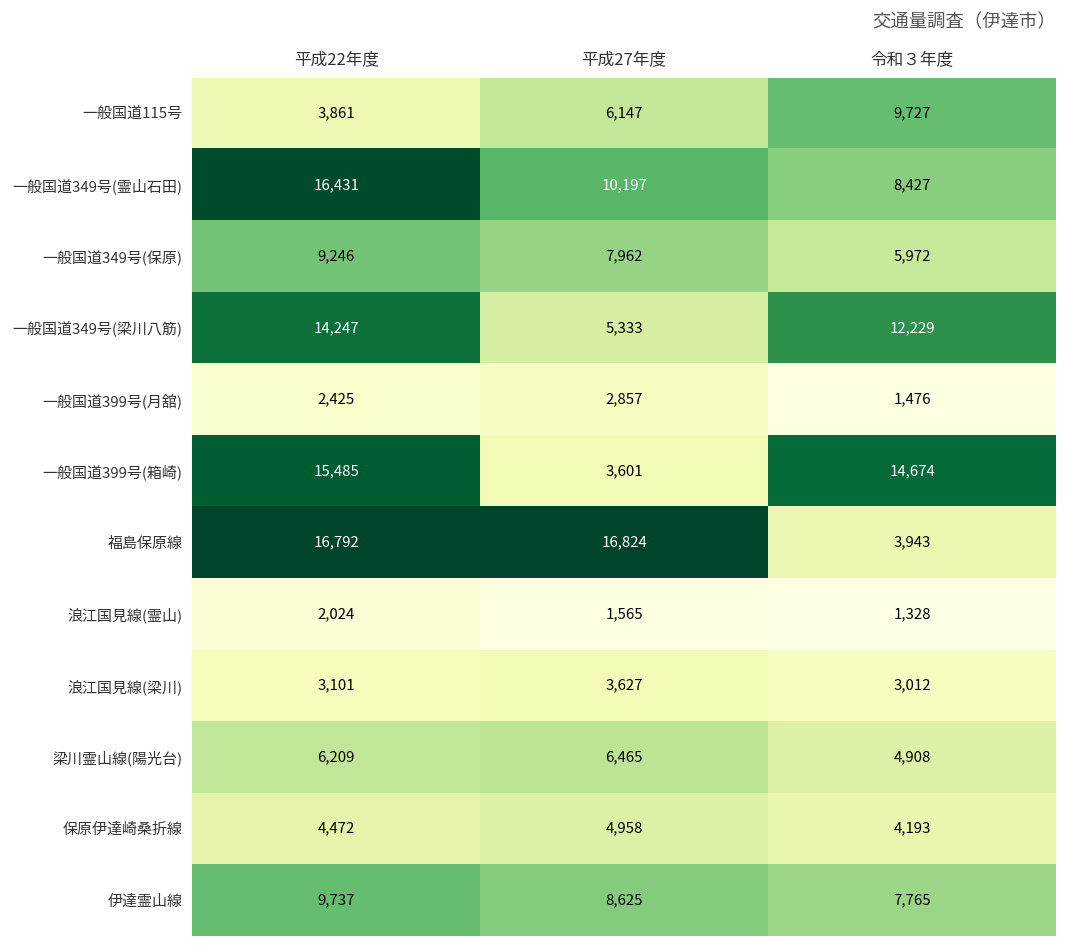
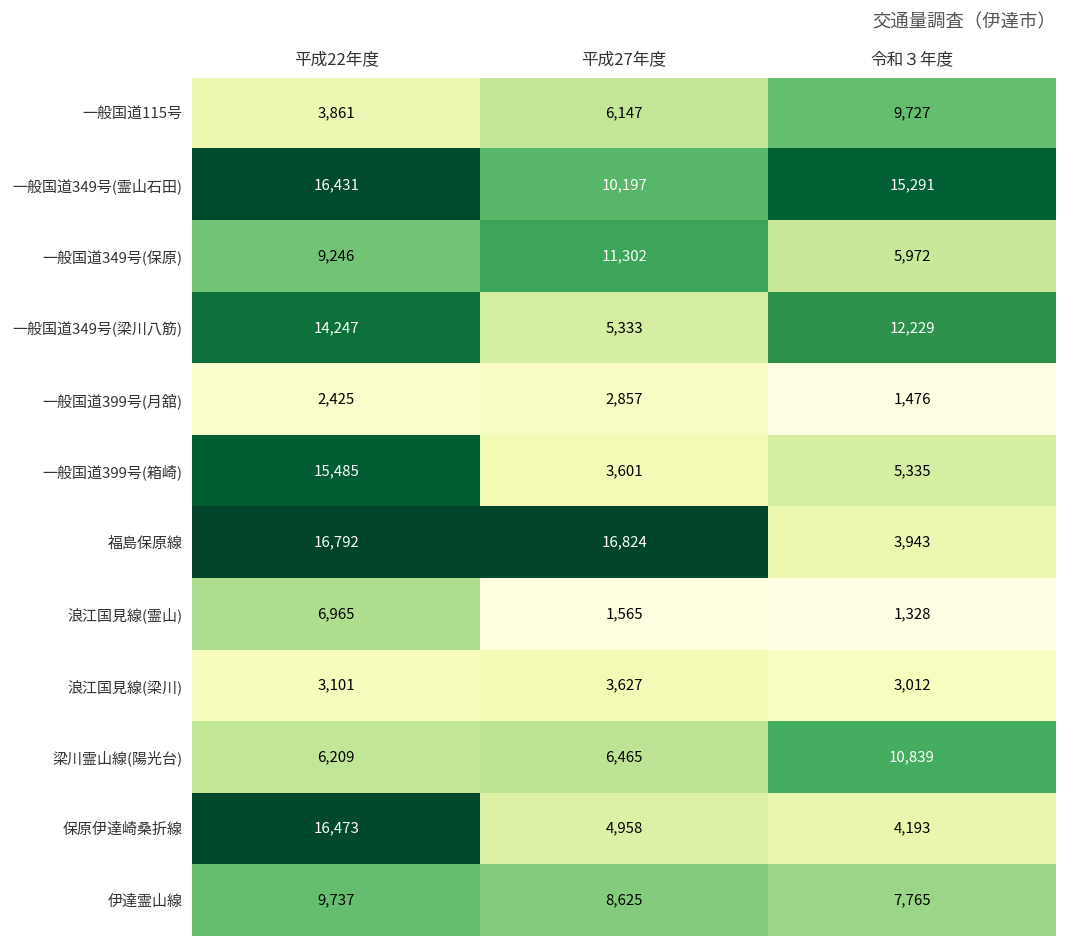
  {
    "一般国道115号": {
      "平成22年度": "3,861",
      "平成27年度": "6,147",
      "令和３年度": "9,727"
    },
    "一般国道349号(霊山石田)": {
      "平成22年度": "16,431",
      "平成27年度": "10,197",
-     "令和３年度": "8,427"
+     "令和３年度": "15,291"
    },
    "一般国道349号(保原)": {
      "平成22年度": "9,246",
-     "平成27年度": "7,962",
+     "平成27年度": "11,302",
      "令和３年度": "5,972"
    },
    "一般国道349号(梁川八筋)": {
      "平成22年度": "14,247",
      "平成27年度": "5,333",
      "令和３年度": "12,229"
    },
    "一般国道399号(月舘)": {
      "平成22年度": "2,425",
      "平成27年度": "2,857",
      "令和３年度": "1,476"
    },
    "一般国道399号(箱崎)": {
      "平成22年度": "15,485",
      "平成27年度": "3,601",
-     "令和３年度": "14,674"
+     "令和３年度": "5,335"
    },
    "福島保原線": {
      "平成22年度": "16,792",
      "平成27年度": "16,824",
      "令和３年度": "3,943"
    },
    "浪江国見線(霊山)": {
-     "平成22年度": "2,024",
+     "平成22年度": "6,965",
      "平成27年度": "1,565",
      "令和３年度": "1,328"
    },
    "浪江国見線(梁川)": {
      "平成22年度": "3,101",
      "平成27年度": "3,627",
      "令和３年度": "3,012"
    },
    "梁川霊山線(陽光台)": {
      "平成22年度": "6,209",
      "平成27年度": "6,465",
-     "令和３年度": "4,908"
+     "令和３年度": "10,839"
    },
    "保原伊達崎桑折線": {
-     "平成22年度": "4,472",
+     "平成22年度": "16,473",
      "平成27年度": "4,958",
      "令和３年度": "4,193"
    },
    "伊達霊山線": {
      "平成22年度": "9,737",
      "平成27年度": "8,625",
      "令和３年度": "7,765"
    }
  }
